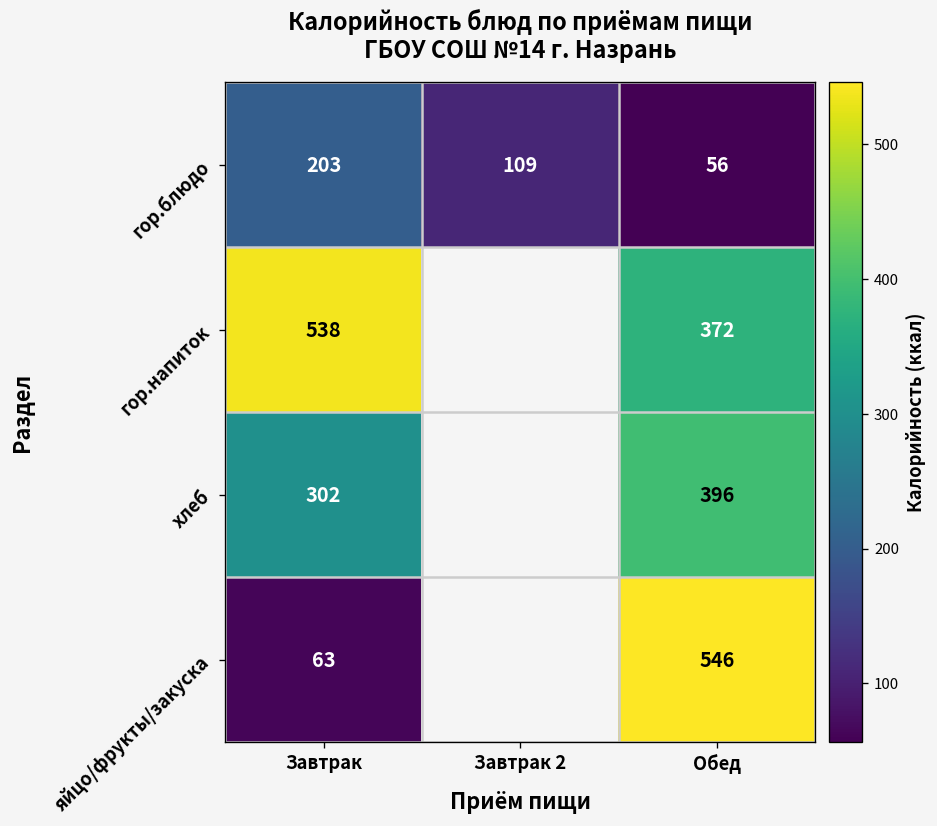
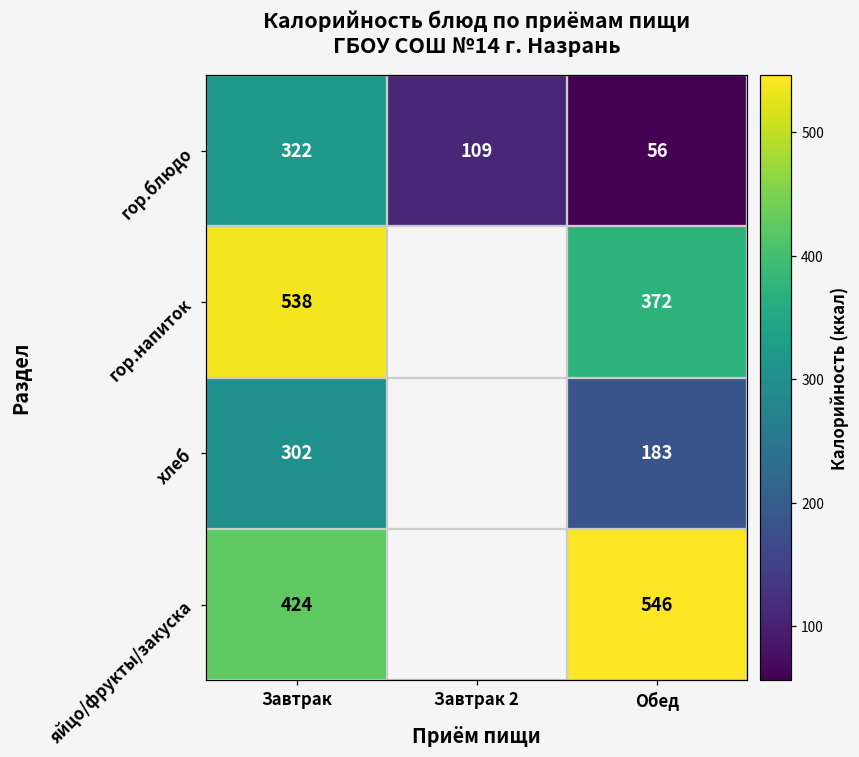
  {
    "гор.блюдо": {
-     "Завтрак": 203,
+     "Завтрак": 322,
      "Завтрак 2": 109,
      "Обед": 56
    },
    "гор.напиток": {
      "Завтрак": 538,
      "Обед": 372
    },
    "хлеб": {
      "Завтрак": 302,
-     "Обед": 396
+     "Обед": 183
    },
    "яйцо/фрукты/закуска": {
-     "Завтрак": 63,
+     "Завтрак": 424,
      "Обед": 546
    }
  }
